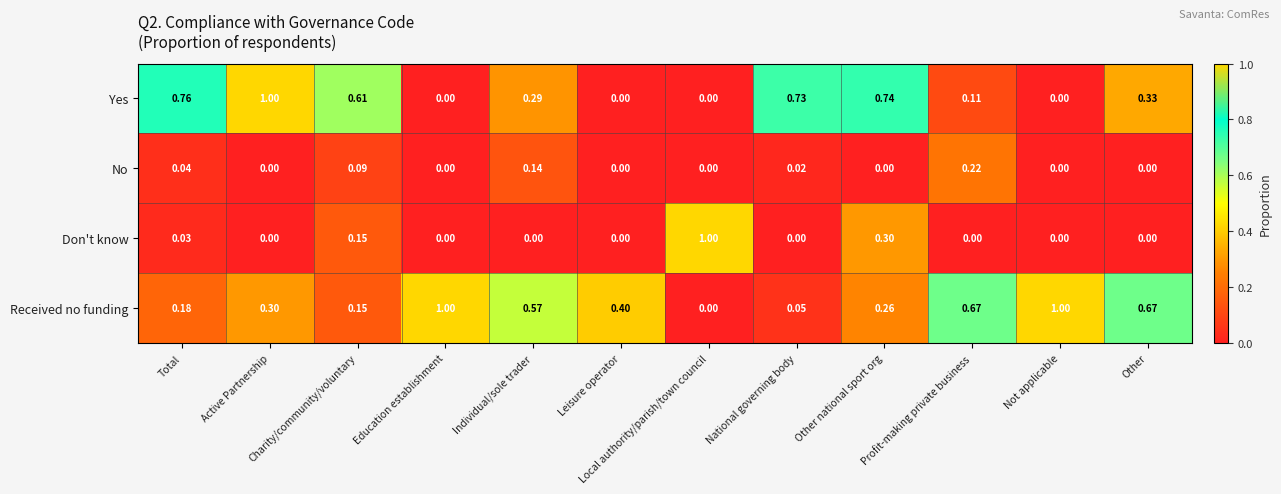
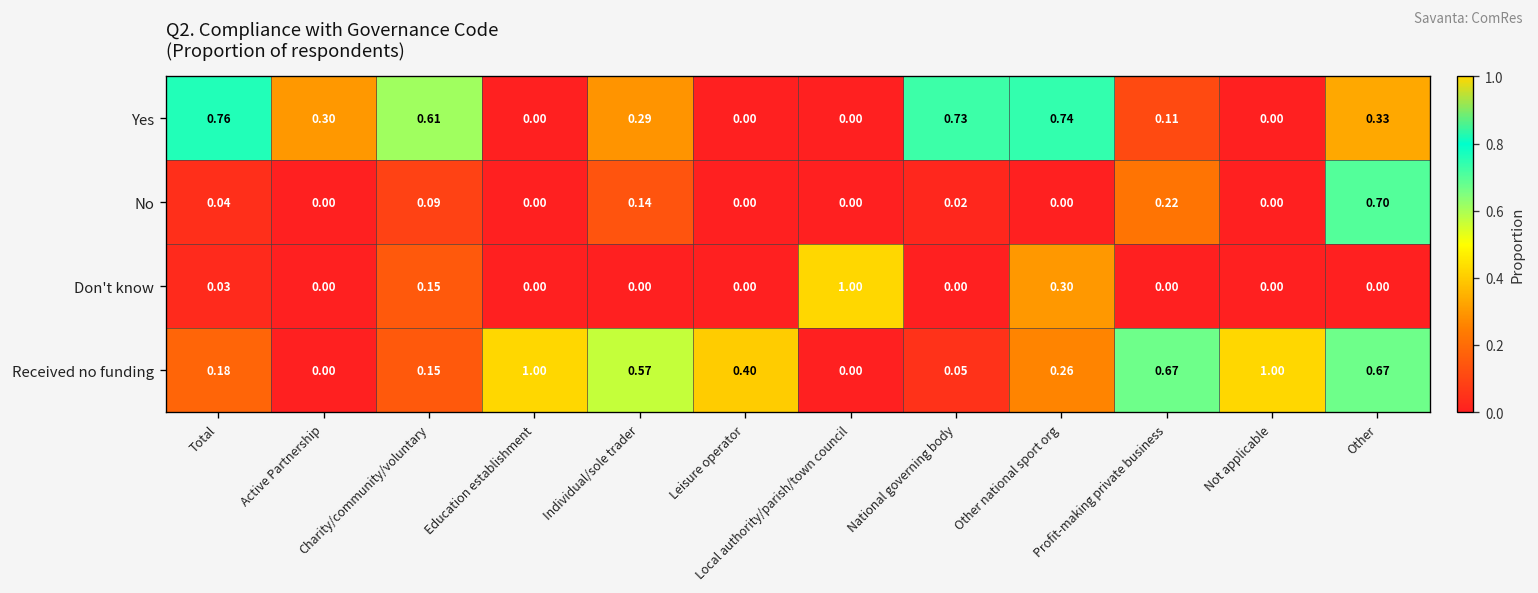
  {
    "Yes": {
      "Total": 0.76,
-     "Active Partnership": 1.00,
+     "Active Partnership": 0.30,
      "Charity/community/voluntary": 0.61,
      "Education establishment": 0.00,
      "Individual/sole trader": 0.29,
      "Leisure operator": 0.00,
      "Local authority/parish/town council": 0.00,
      "National governing body": 0.73,
      "Other national sport org": 0.74,
      "Profit-making private business": 0.11,
      "Not applicable": 0.00,
      "Other": 0.33
    },
    "No": {
      "Total": 0.04,
      "Active Partnership": 0.00,
      "Charity/community/voluntary": 0.09,
      "Education establishment": 0.00,
      "Individual/sole trader": 0.14,
      "Leisure operator": 0.00,
      "Local authority/parish/town council": 0.00,
      "National governing body": 0.02,
      "Other national sport org": 0.00,
      "Profit-making private business": 0.22,
      "Not applicable": 0.00,
-     "Other": 0.00
+     "Other": 0.70
    },
    "Don't know": {
      "Total": 0.03,
      "Active Partnership": 0.00,
      "Charity/community/voluntary": 0.15,
      "Education establishment": 0.00,
      "Individual/sole trader": 0.00,
      "Leisure operator": 0.00,
      "Local authority/parish/town council": 1.00,
      "National governing body": 0.00,
      "Other national sport org": 0.30,
      "Profit-making private business": 0.00,
      "Not applicable": 0.00,
      "Other": 0.00
    },
    "Received no funding": {
      "Total": 0.18,
-     "Active Partnership": 0.30,
+     "Active Partnership": 0.00,
      "Charity/community/voluntary": 0.15,
      "Education establishment": 1.00,
      "Individual/sole trader": 0.57,
      "Leisure operator": 0.40,
      "Local authority/parish/town council": 0.00,
      "National governing body": 0.05,
      "Other national sport org": 0.26,
      "Profit-making private business": 0.67,
      "Not applicable": 1.00,
      "Other": 0.67
    }
  }
